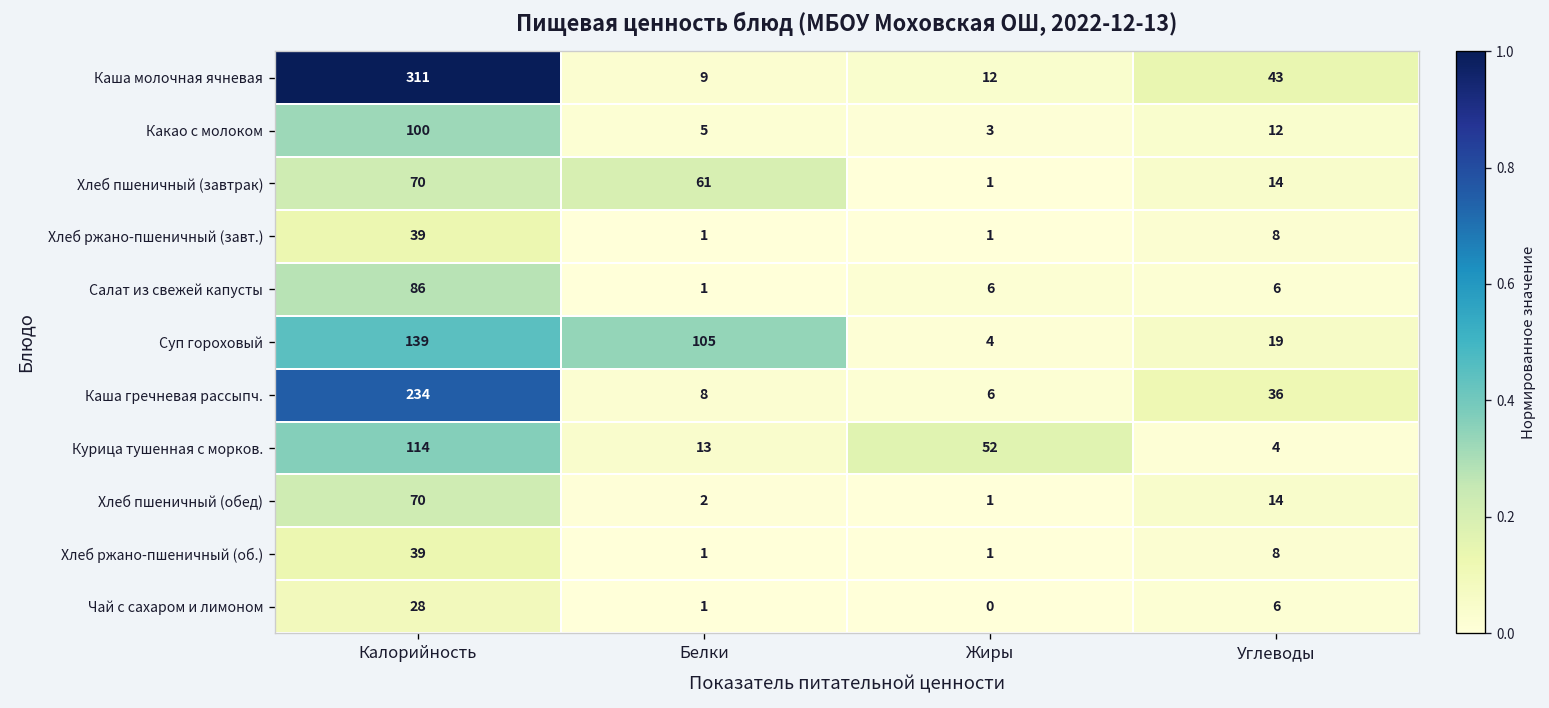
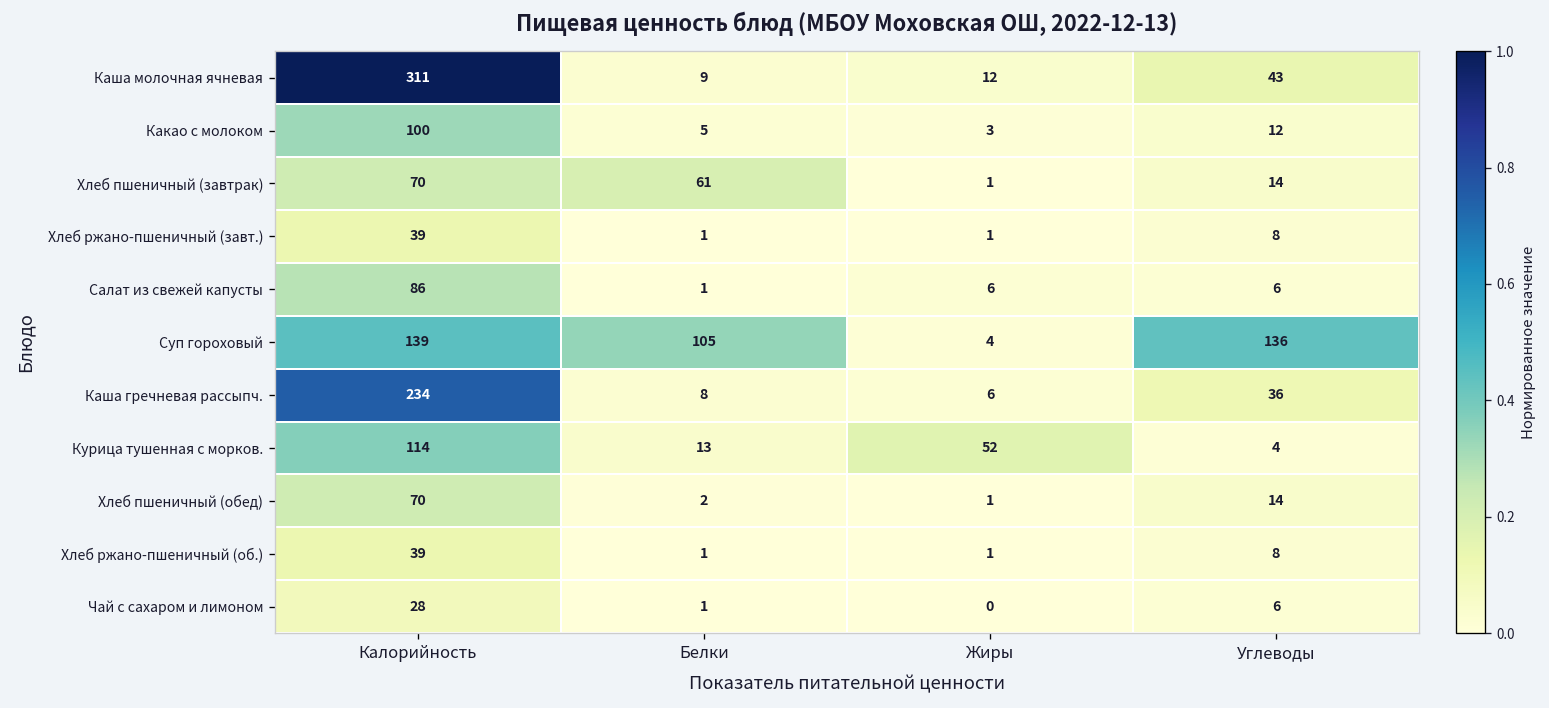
  {
    "Каша молочная ячневая": {
      "Калорийность": 311,
      "Белки": 9,
      "Жиры": 12,
      "Углеводы": 43
    },
    "Какао с молоком": {
      "Калорийность": 100,
      "Белки": 5,
      "Жиры": 3,
      "Углеводы": 12
    },
    "Хлеб пшеничный (завтрак)": {
      "Калорийность": 70,
      "Белки": 61,
      "Жиры": 1,
      "Углеводы": 14
    },
    "Хлеб ржано-пшеничный (завт.)": {
      "Калорийность": 39,
      "Белки": 1,
      "Жиры": 1,
      "Углеводы": 8
    },
    "Салат из свежей капусты": {
      "Калорийность": 86,
      "Белки": 1,
      "Жиры": 6,
      "Углеводы": 6
    },
    "Суп гороховый": {
      "Калорийность": 139,
      "Белки": 105,
      "Жиры": 4,
-     "Углеводы": 19
+     "Углеводы": 136
    },
    "Каша гречневая рассыпч.": {
      "Калорийность": 234,
      "Белки": 8,
      "Жиры": 6,
      "Углеводы": 36
    },
    "Курица тушенная с морков.": {
      "Калорийность": 114,
      "Белки": 13,
      "Жиры": 52,
      "Углеводы": 4
    },
    "Хлеб пшеничный (обед)": {
      "Калорийность": 70,
      "Белки": 2,
      "Жиры": 1,
      "Углеводы": 14
    },
    "Хлеб ржано-пшеничный (об.)": {
      "Калорийность": 39,
      "Белки": 1,
      "Жиры": 1,
      "Углеводы": 8
    },
    "Чай с сахаром и лимоном": {
      "Калорийность": 28,
      "Белки": 1,
      "Жиры": 0,
      "Углеводы": 6
    }
  }
